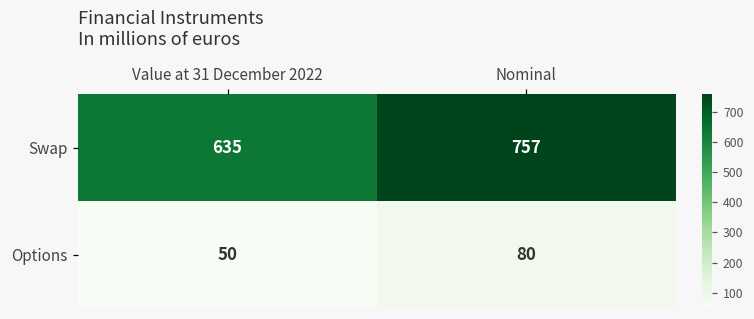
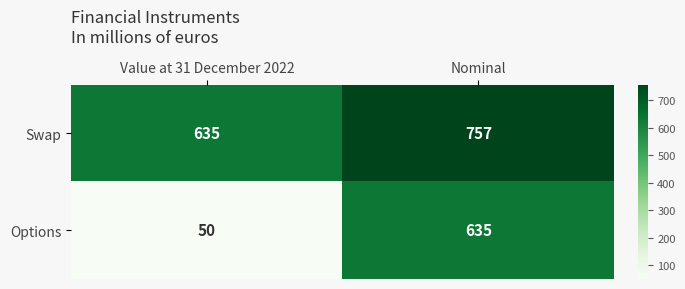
  {
    "Swap": {
      "Value at 31 December 2022": 635,
      "Nominal": 757
    },
    "Options": {
      "Value at 31 December 2022": 50,
-     "Nominal": 80
+     "Nominal": 635
    }
  }
